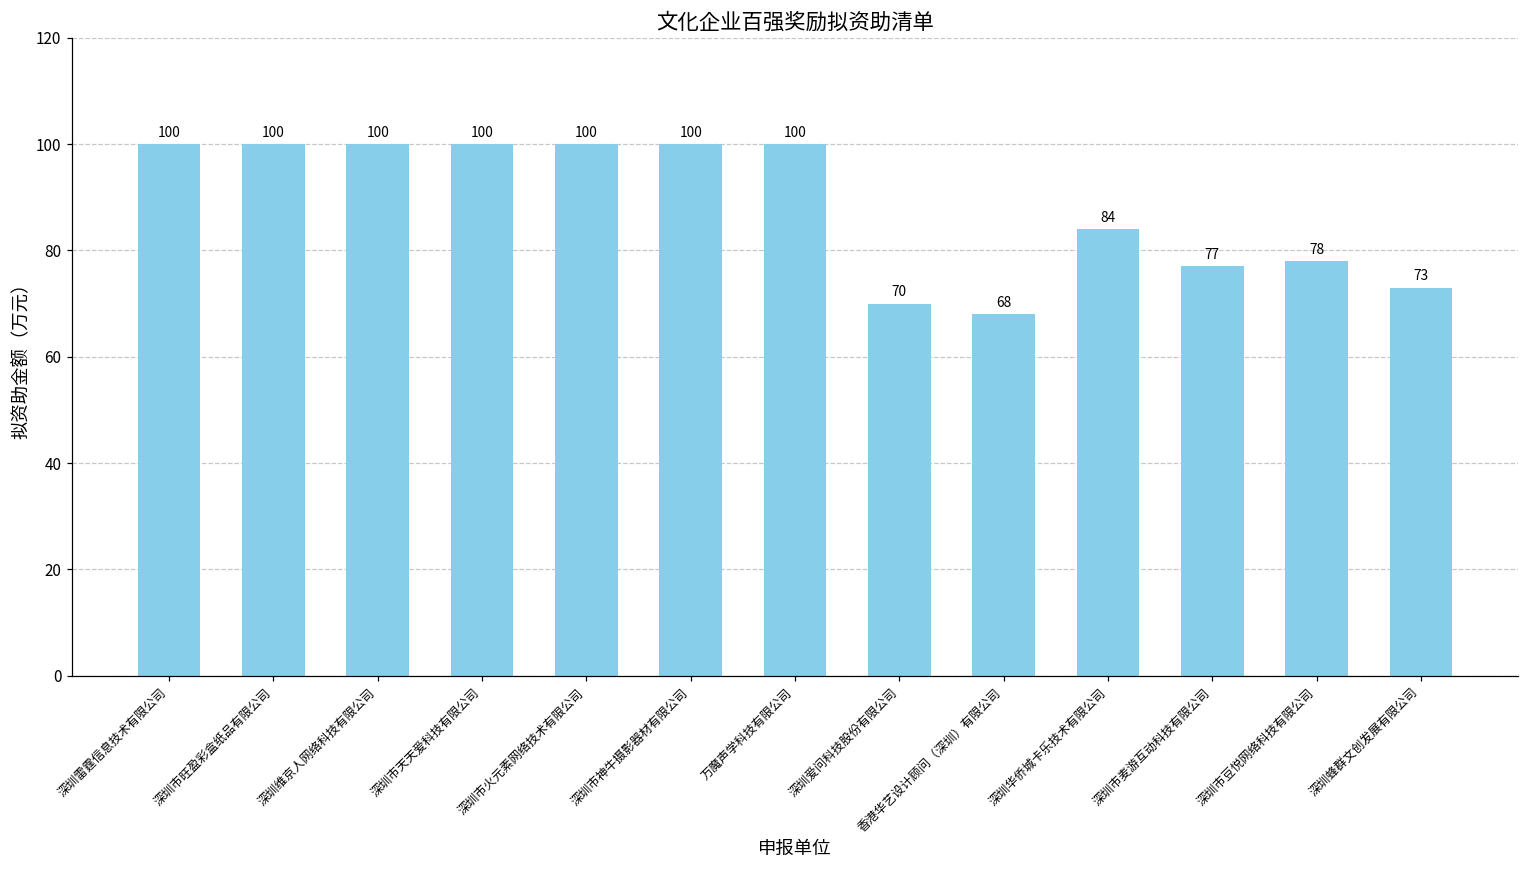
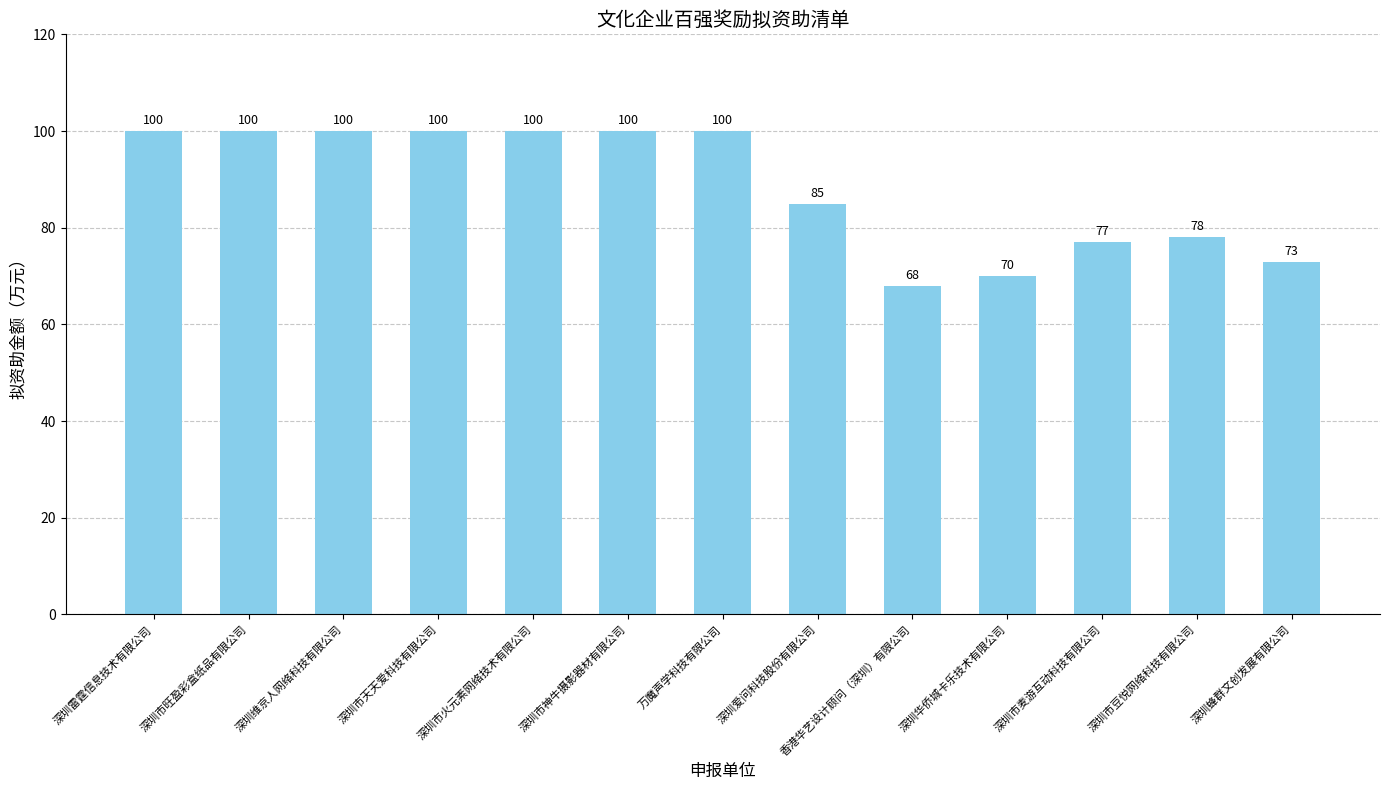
  {
    "深圳雷霆信息技术有限公司": 100,
    "深圳市旺盈彩盒纸品有限公司": 100,
    "深圳维京人网络科技有限公司": 100,
    "深圳市天天爱科技有限公司": 100,
    "深圳市火元素网络技术有限公司": 100,
    "深圳市神牛摄影器材有限公司": 100,
    "万魔声学科技有限公司": 100,
-   "深圳爱问科技股份有限公司": 70,
+   "深圳爱问科技股份有限公司": 85,
    "香港华艺设计顾问（深圳）有限公司": 68,
-   "深圳华侨城卡乐技术有限公司": 84,
+   "深圳华侨城卡乐技术有限公司": 70,
    "深圳市麦游互动科技有限公司": 77,
    "深圳市豆悦网络科技有限公司": 78,
    "深圳蜂群文创发展有限公司": 73
  }
